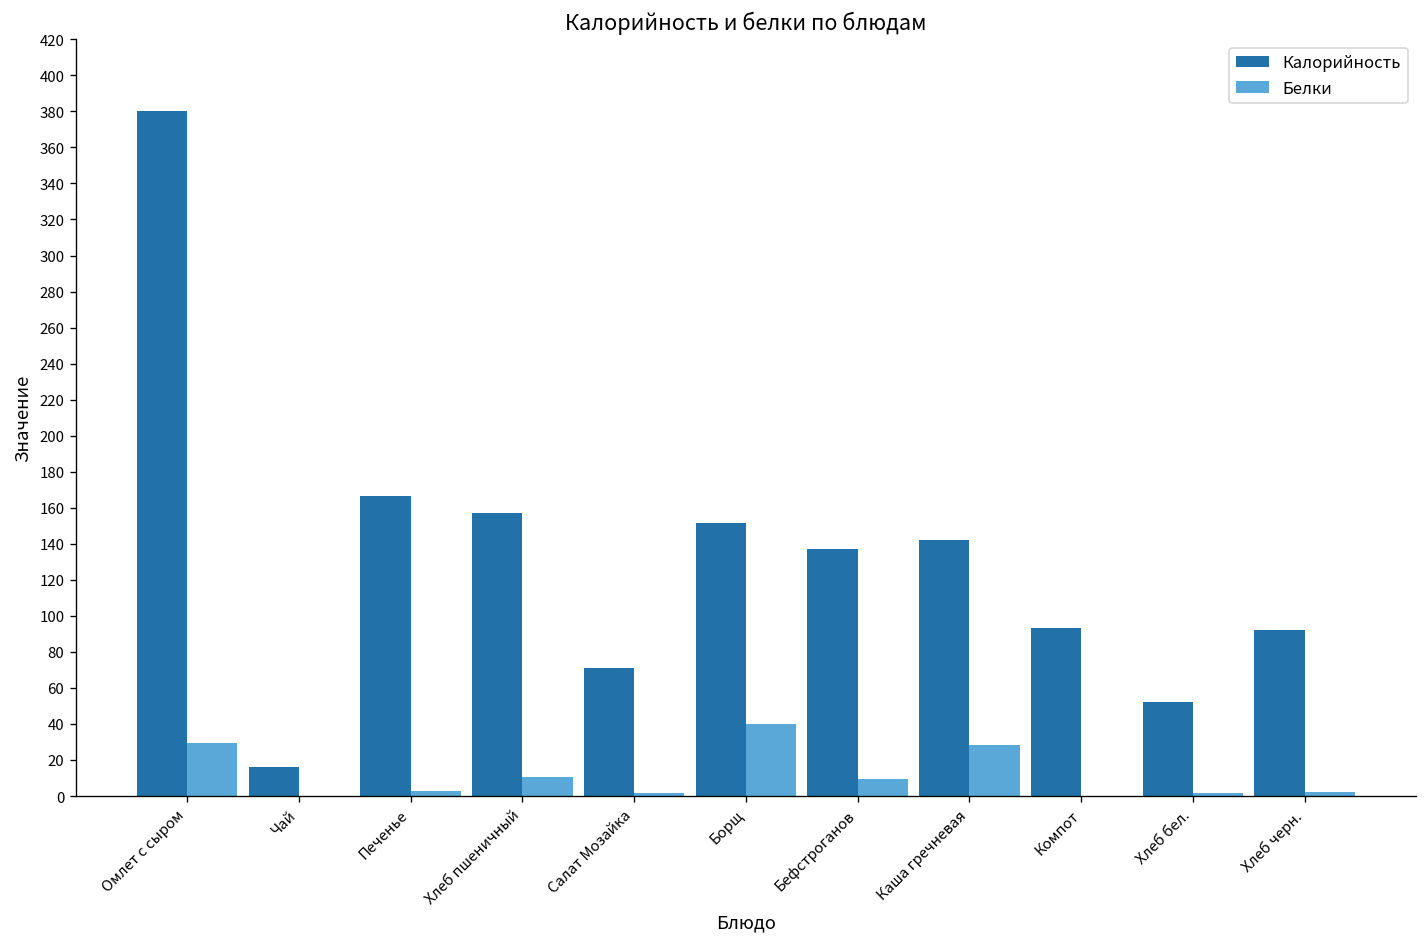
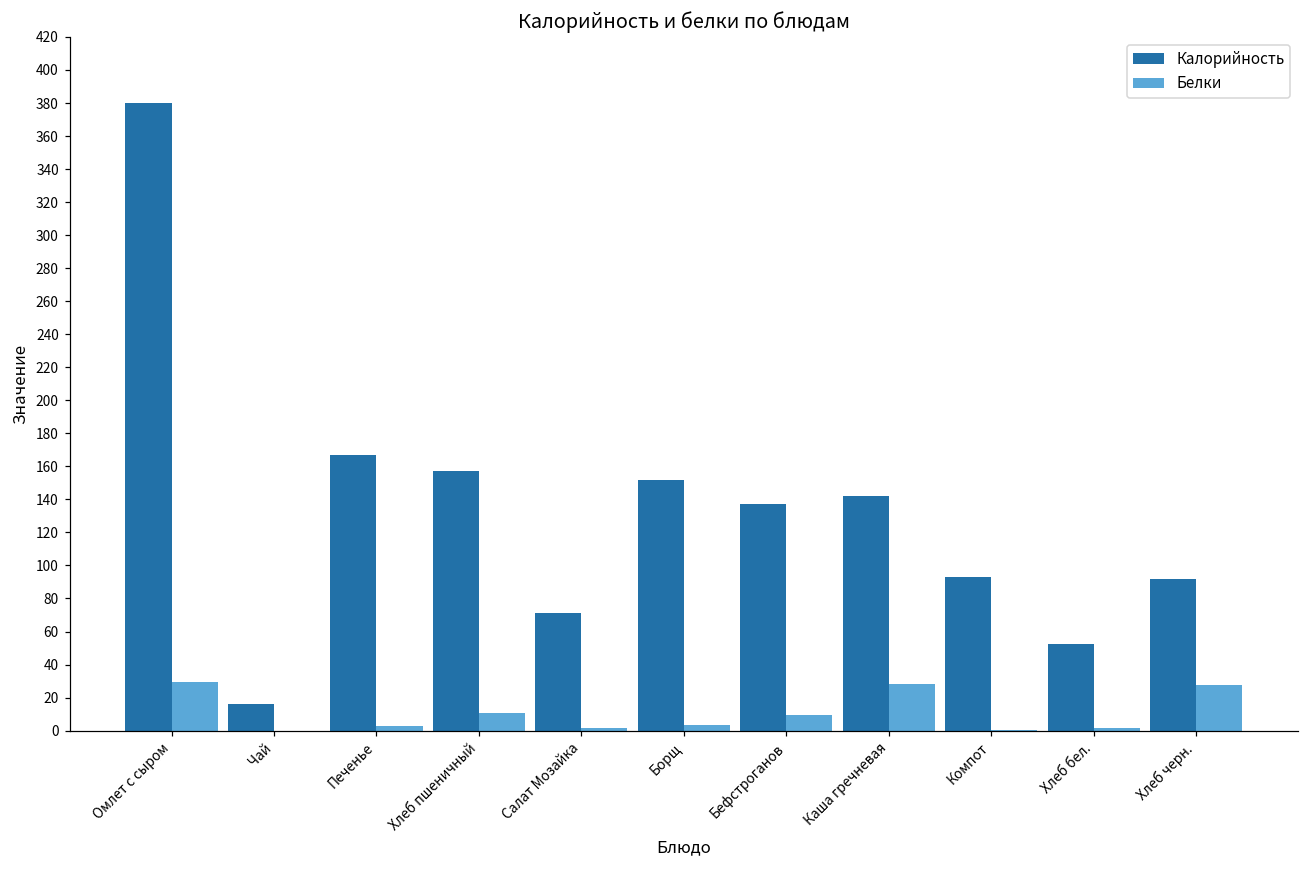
  {
    "Калорийность": {
      "Омлет с сыром": 380,
      "Чай": 16,
      "Печенье": 167,
      "Хлеб пшеничный": 157,
      "Салат Мозайка": 71,
      "Борщ": 152,
      "Бефстроганов": 137,
      "Каша гречневая": 142,
      "Компот": 93,
      "Хлеб бел.": 52,
      "Хлеб черн.": 92
    },
    "Белки": {
      "Омлет с сыром": 30,
      "Чай": 0,
      "Печенье": 3,
      "Хлеб пшеничный": 11,
      "Салат Мозайка": 2,
-     "Борщ": 40,
+     "Борщ": 3,
      "Бефстроганов": 9,
      "Каша гречневая": 28,
-     "Хлеб черн.": 2
+     "Хлеб черн.": 28
    }
  }
